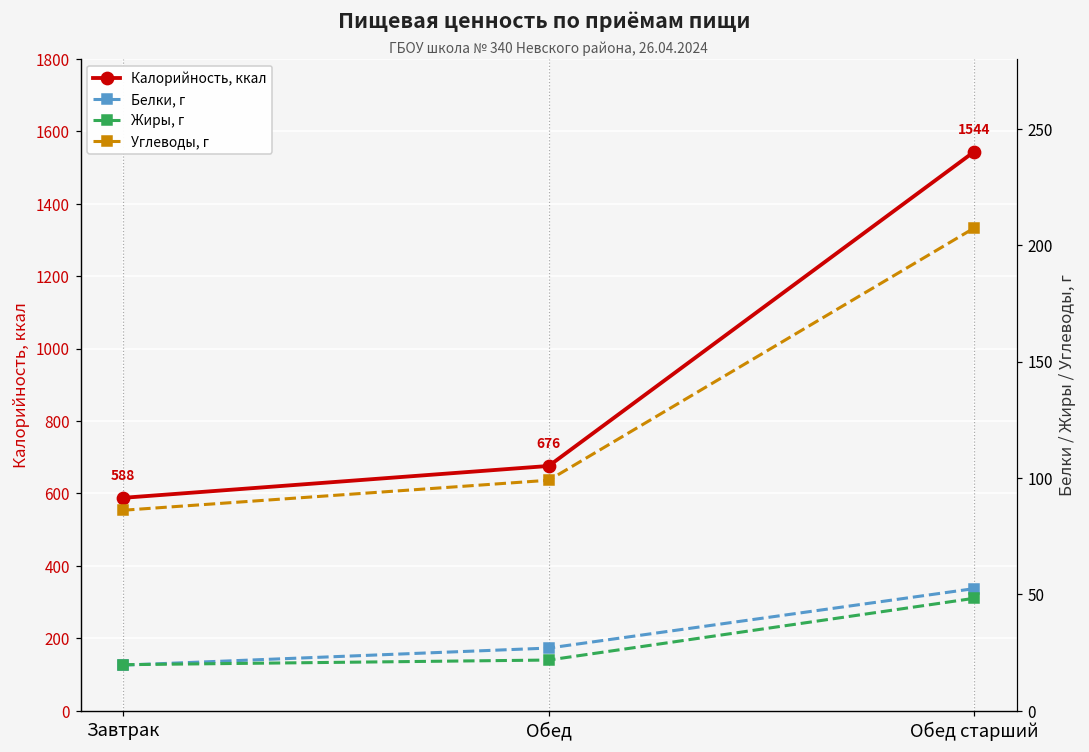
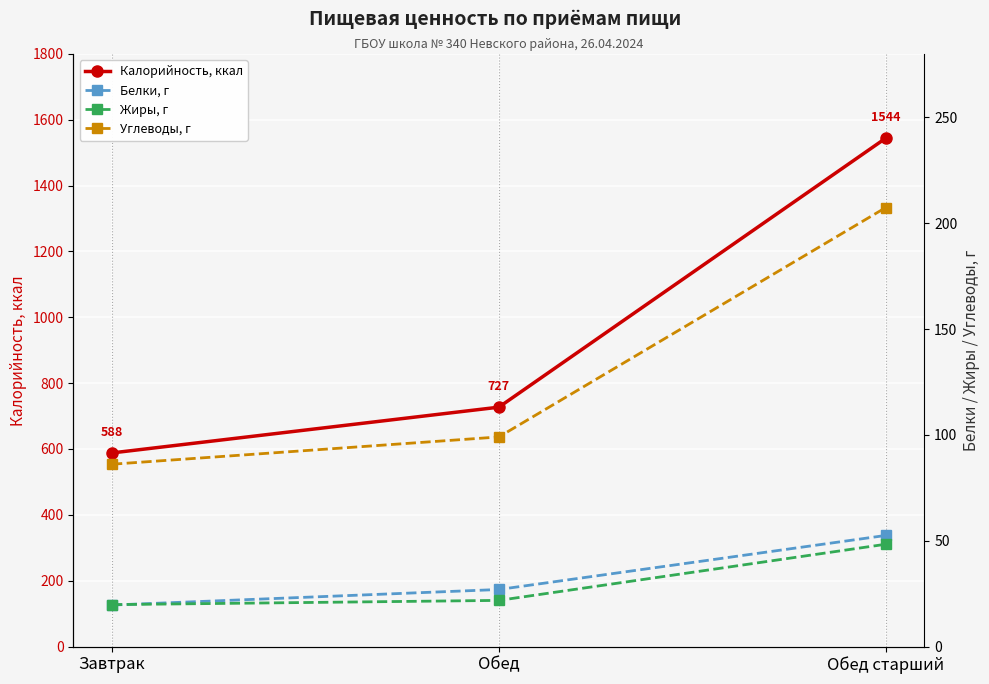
  {
    "Калорийность, ккал": {
      "Завтрак": 588,
-     "Обед": 676,
+     "Обед": 727,
      "Обед старший": 1544
    }
  }
